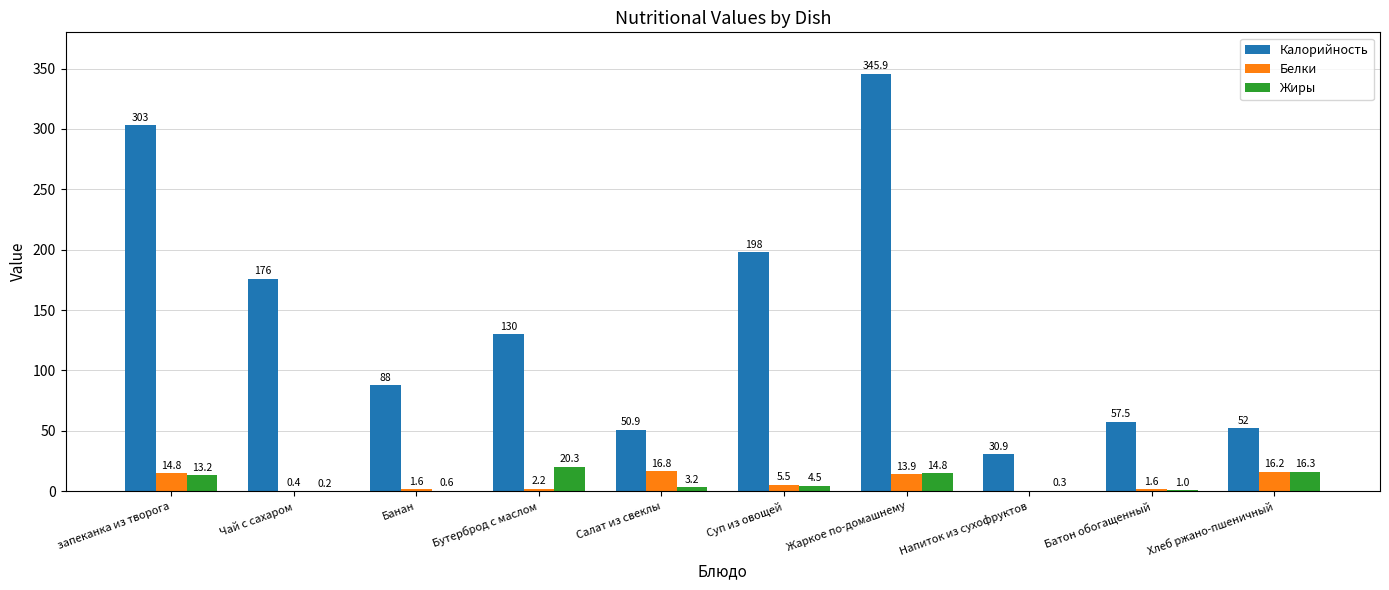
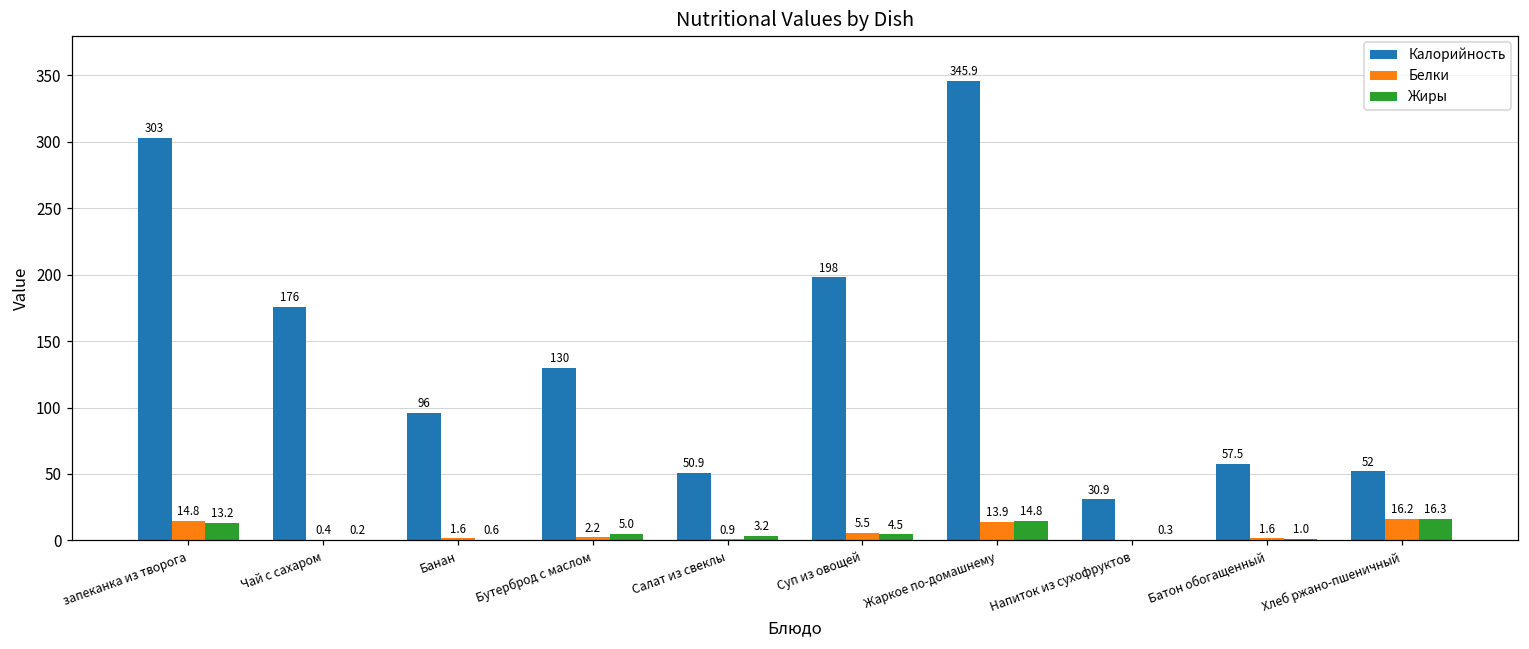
  {
    "Калорийность": {
      "запеканка из творога": 303,
      "Чай с сахаром": 176,
-     "Банан": 88,
+     "Банан": 96,
      "Бутерброд с маслом": 130,
      "Салат из свеклы": 50.9,
      "Суп из овощей": 198,
      "Жаркое по-домашнему": 345.9,
      "Напиток из сухофруктов": 30.9,
      "Батон обогащенный": 57.5,
      "Хлеб ржано-пшеничный": 52
    },
    "Белки": {
      "запеканка из творога": 14.8,
      "Чай с сахаром": 0.4,
      "Банан": 1.6,
      "Бутерброд с маслом": 2.2,
-     "Салат из свеклы": 16.8,
+     "Салат из свеклы": 0.9,
      "Суп из овощей": 5.5,
      "Жаркое по-домашнему": 13.9,
      "Батон обогащенный": 1.6,
      "Хлеб ржано-пшеничный": 16.2
    },
    "Жиры": {
      "запеканка из творога": 13.2,
      "Чай с сахаром": 0.2,
      "Банан": 0.6,
-     "Бутерброд с маслом": 20.3,
+     "Бутерброд с маслом": 5.0,
      "Салат из свеклы": 3.2,
      "Суп из овощей": 4.5,
      "Жаркое по-домашнему": 14.8,
      "Напиток из сухофруктов": 0.3,
      "Батон обогащенный": 1.0,
      "Хлеб ржано-пшеничный": 16.3
    }
  }
